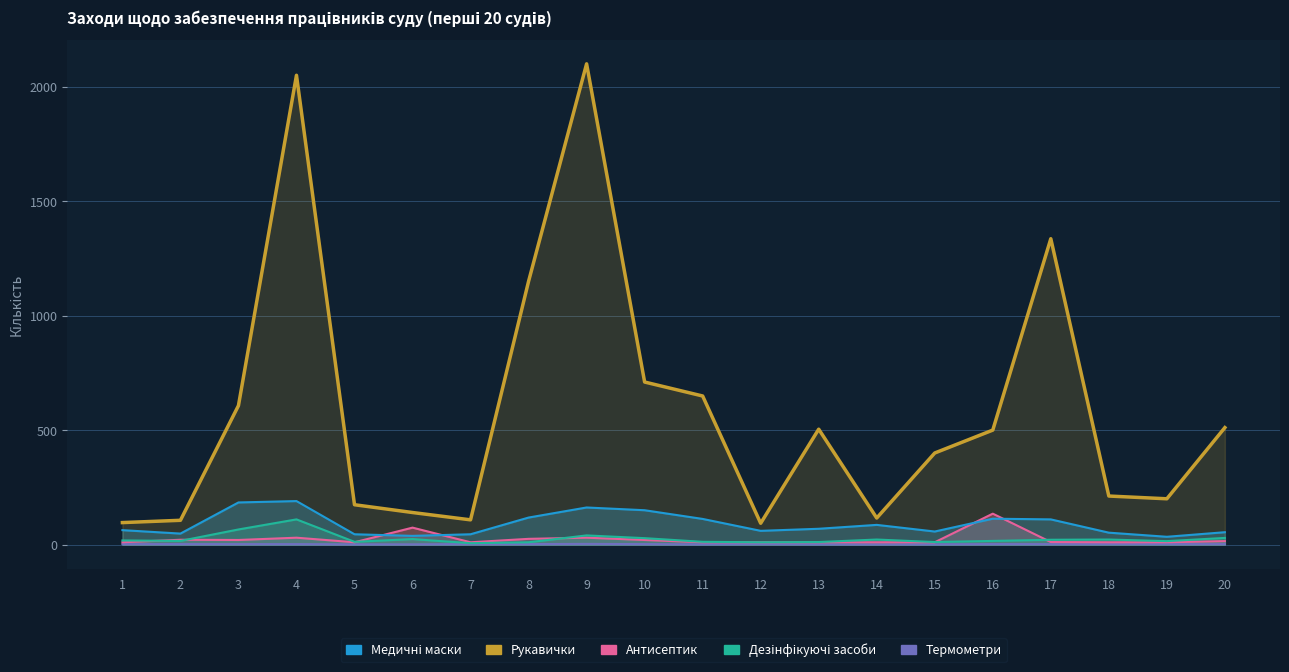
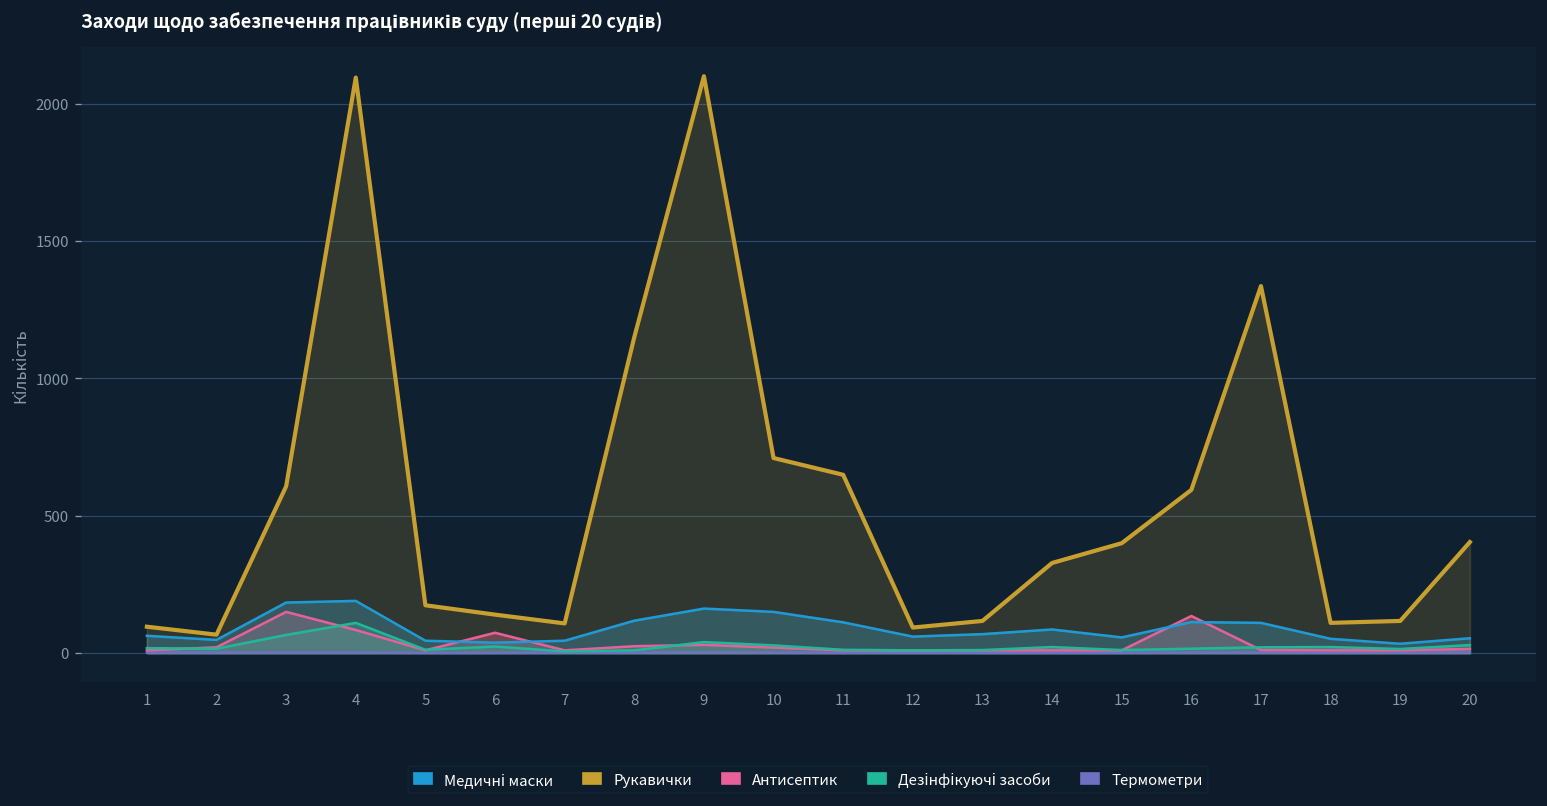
  {
    "Антисептик": {
-     "3": 20,
-     "4": 30,
+     "3": 150,
+     "4": 80,
      "6": 70,
      "8": 30,
      "16": 140,
      "20": 20
    },
    "Рукавички": {
      "1": 100,
-     "2": 110,
+     "2": 70,
      "3": 610,
-     "4": 2050,
+     "4": 2100,
      "5": 170,
      "6": 140,
      "7": 110,
      "8": 1150,
      "9": 2100,
      "10": 710,
      "11": 650,
      "12": 90,
-     "13": 500,
-     "14": 120,
+     "13": 120,
+     "14": 330,
      "15": 400,
-     "16": 500,
+     "16": 590,
      "17": 1340,
-     "18": 210,
-     "19": 200,
-     "20": 510
+     "18": 110,
+     "19": 120,
+     "20": 400
    }
  }
